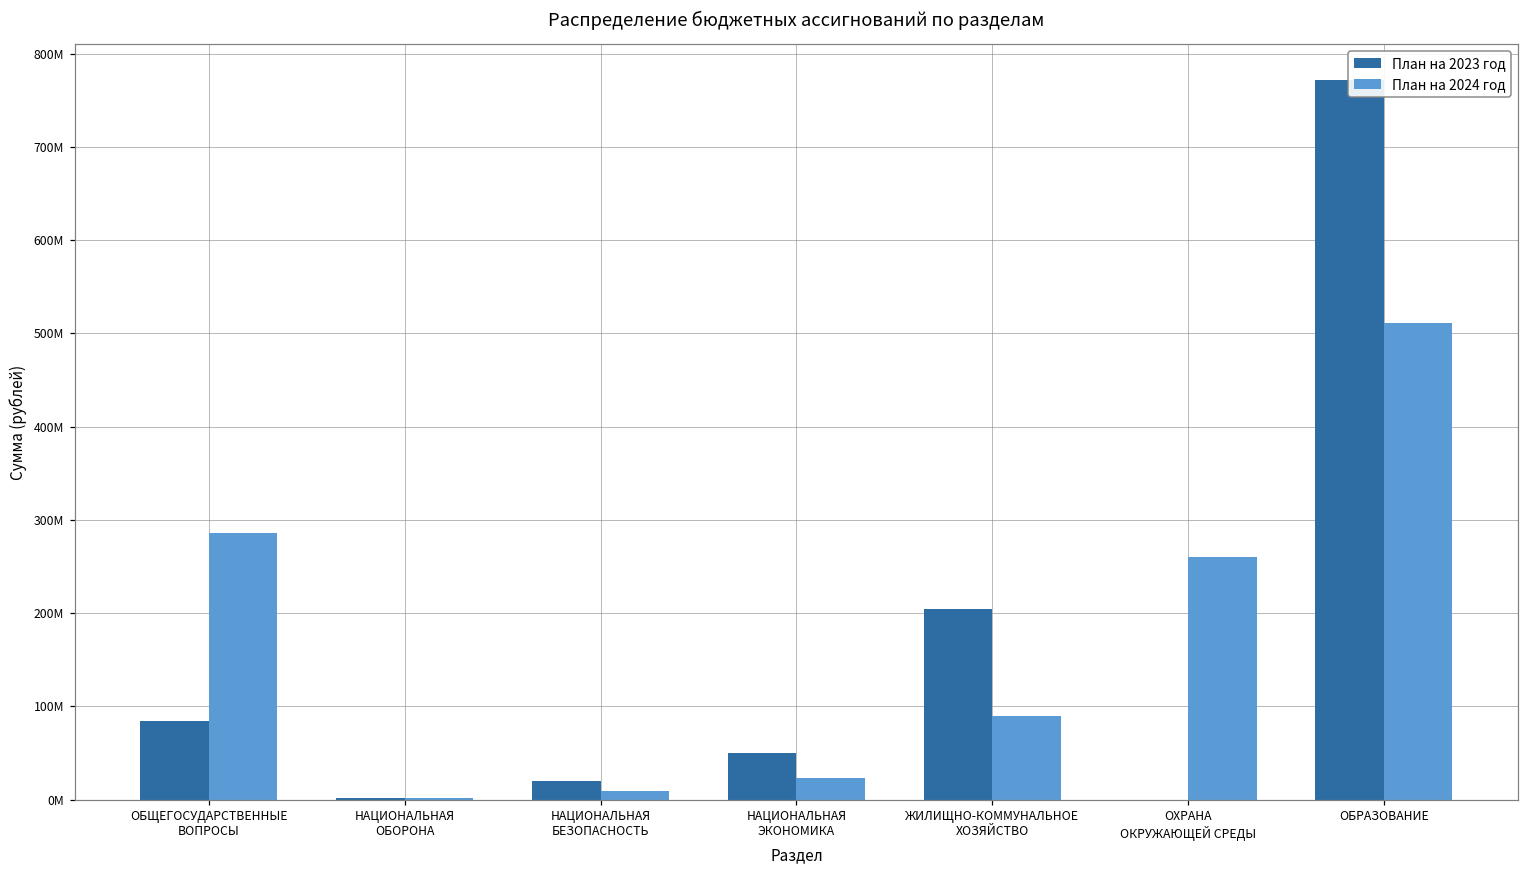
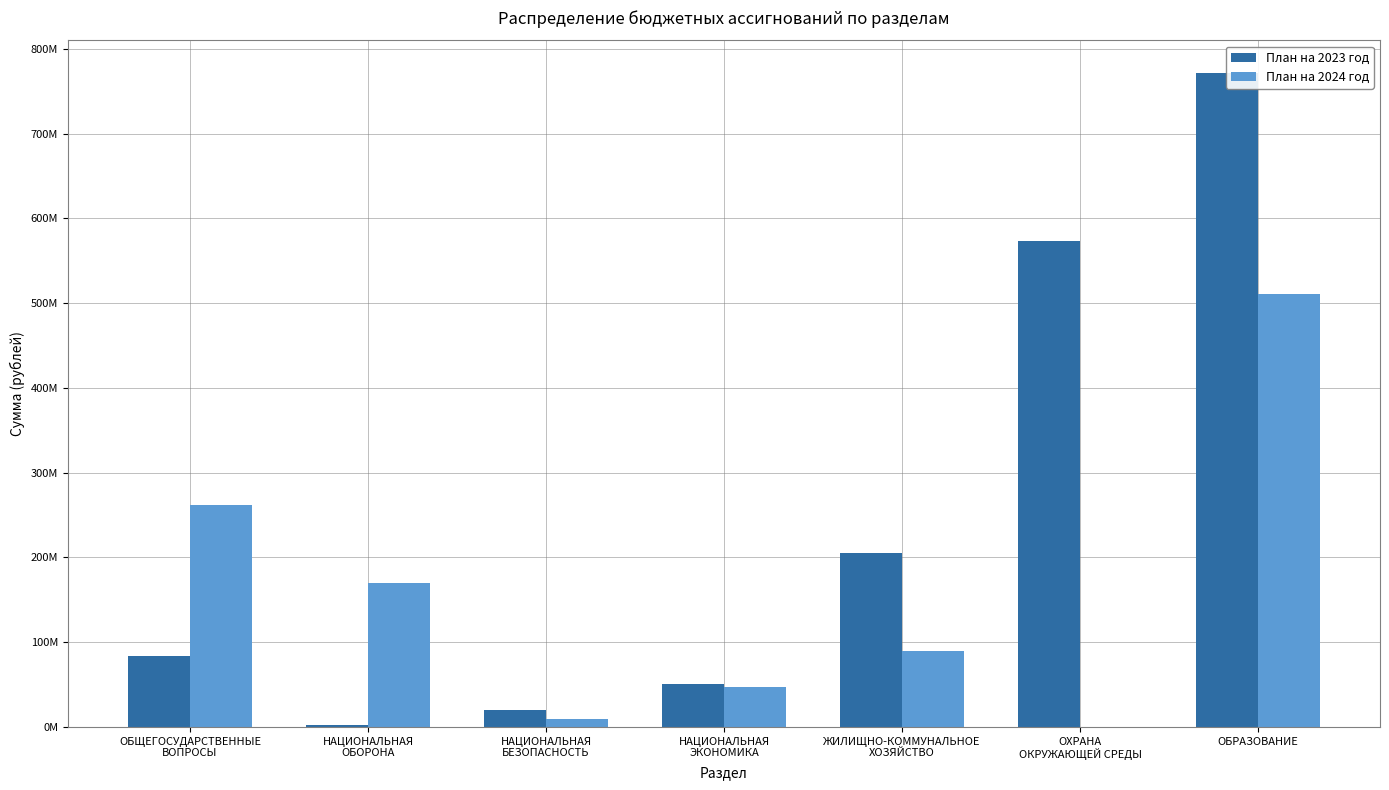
  {
    "План на 2023 год": {
      "ОБЩЕГОСУДАРСТВЕННЫЕ ВОПРОСЫ": 80000000,
      "НАЦИОНАЛЬНАЯ БЕЗОПАСНОСТЬ": 20000000,
      "НАЦИОНАЛЬНАЯ ЭКОНОМИКА": 50000000,
      "ЖИЛИЩНО-КОММУНАЛЬНОЕ ХОЗЯЙСТВО": 200000000,
-     "ОХРАНА ОКРУЖАЮЩЕЙ СРЕДЫ": 0
+     "ОХРАНА ОКРУЖАЮЩЕЙ СРЕДЫ": 570000000
    },
    "План на 2024 год": {
-     "ОБЩЕГОСУДАРСТВЕННЫЕ ВОПРОСЫ": 290000000,
-     "НАЦИОНАЛЬНАЯ ОБОРОНА": 0,
+     "ОБЩЕГОСУДАРСТВЕННЫЕ ВОПРОСЫ": 260000000,
+     "НАЦИОНАЛЬНАЯ ОБОРОНА": 170000000,
      "НАЦИОНАЛЬНАЯ БЕЗОПАСНОСТЬ": 10000000,
-     "НАЦИОНАЛЬНАЯ ЭКОНОМИКА": 20000000,
+     "НАЦИОНАЛЬНАЯ ЭКОНОМИКА": 50000000,
      "ЖИЛИЩНО-КОММУНАЛЬНОЕ ХОЗЯЙСТВО": 90000000,
-     "ОХРАНА ОКРУЖАЮЩЕЙ СРЕДЫ": 260000000,
+     "ОХРАНА ОКРУЖАЮЩЕЙ СРЕДЫ": 0,
      "ОБРАЗОВАНИЕ": 510000000
    }
  }
